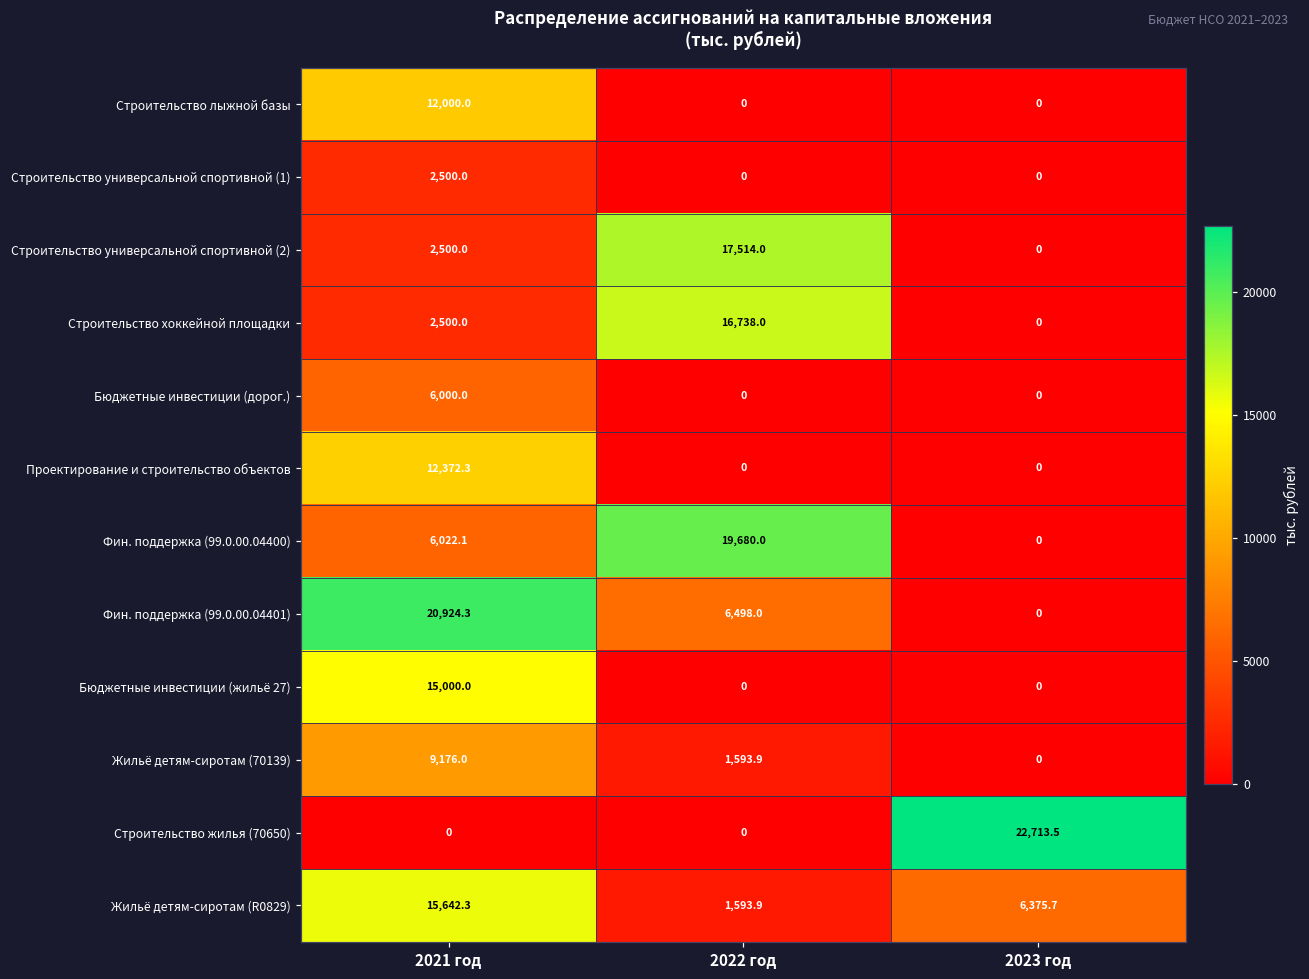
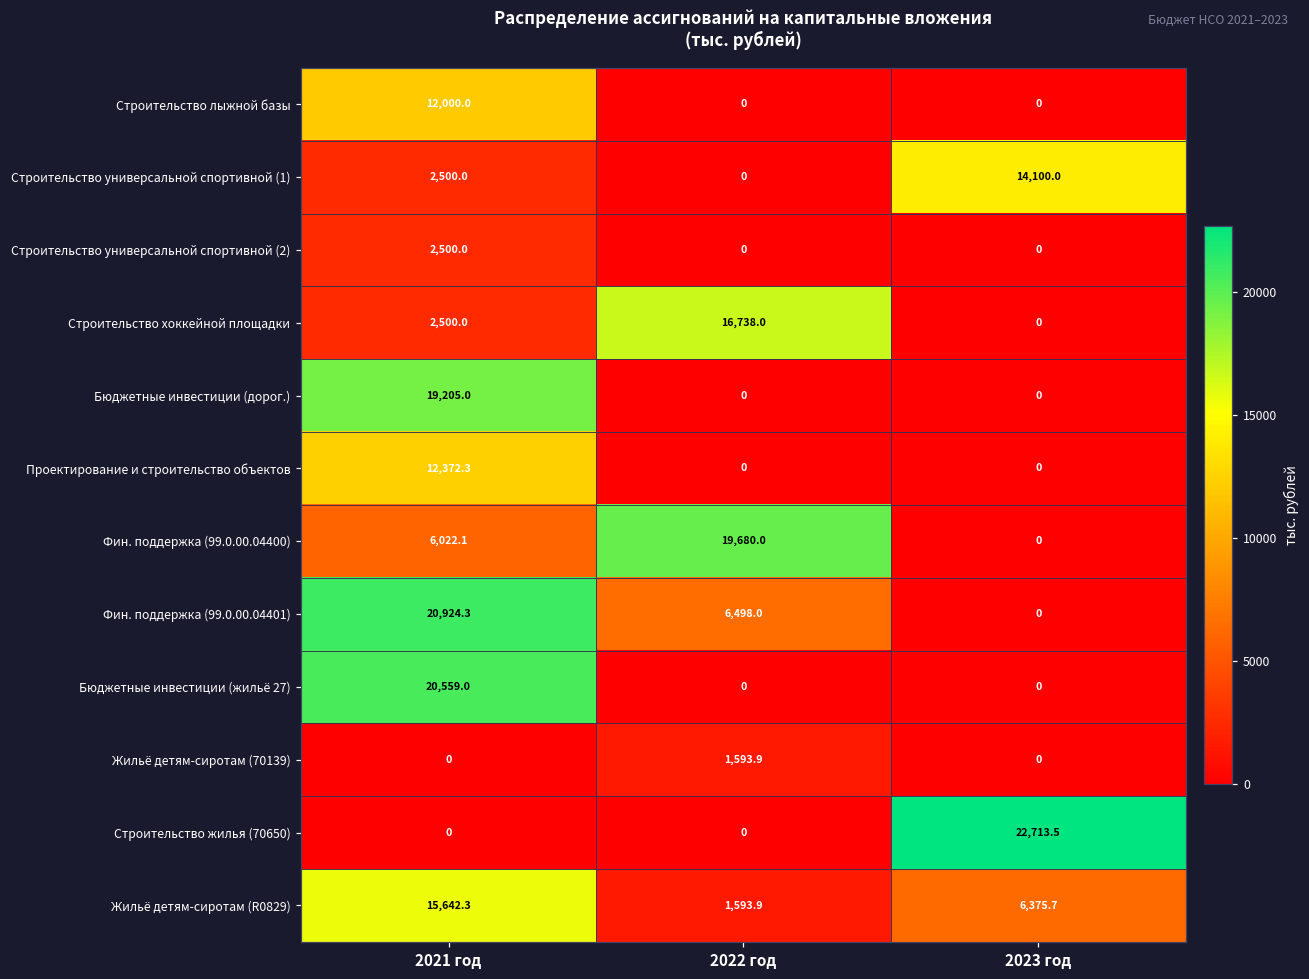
  {
    "Строительство лыжной базы": {
      "2021 год": "12,000.0",
      "2022 год": "0",
      "2023 год": "0"
    },
    "Строительство универсальной спортивной (1)": {
      "2021 год": "2,500.0",
      "2022 год": "0",
-     "2023 год": "0"
+     "2023 год": "14,100.0"
    },
    "Строительство универсальной спортивной (2)": {
      "2021 год": "2,500.0",
-     "2022 год": "17,514.0",
+     "2022 год": "0",
      "2023 год": "0"
    },
    "Строительство хоккейной площадки": {
      "2021 год": "2,500.0",
      "2022 год": "16,738.0",
      "2023 год": "0"
    },
    "Бюджетные инвестиции (дорог.)": {
-     "2021 год": "6,000.0",
+     "2021 год": "19,205.0",
      "2022 год": "0",
      "2023 год": "0"
    },
    "Проектирование и строительство объектов": {
      "2021 год": "12,372.3",
      "2022 год": "0",
      "2023 год": "0"
    },
    "Фин. поддержка (99.0.00.04400)": {
      "2021 год": "6,022.1",
      "2022 год": "19,680.0",
      "2023 год": "0"
    },
    "Фин. поддержка (99.0.00.04401)": {
      "2021 год": "20,924.3",
      "2022 год": "6,498.0",
      "2023 год": "0"
    },
    "Бюджетные инвестиции (жильё 27)": {
-     "2021 год": "15,000.0",
+     "2021 год": "20,559.0",
      "2022 год": "0",
      "2023 год": "0"
    },
    "Жильё детям-сиротам (70139)": {
-     "2021 год": "9,176.0",
+     "2021 год": "0",
      "2022 год": "1,593.9",
      "2023 год": "0"
    },
    "Строительство жилья (70650)": {
      "2021 год": "0",
      "2022 год": "0",
      "2023 год": "22,713.5"
    },
    "Жильё детям-сиротам (R0829)": {
      "2021 год": "15,642.3",
      "2022 год": "1,593.9",
      "2023 год": "6,375.7"
    }
  }
